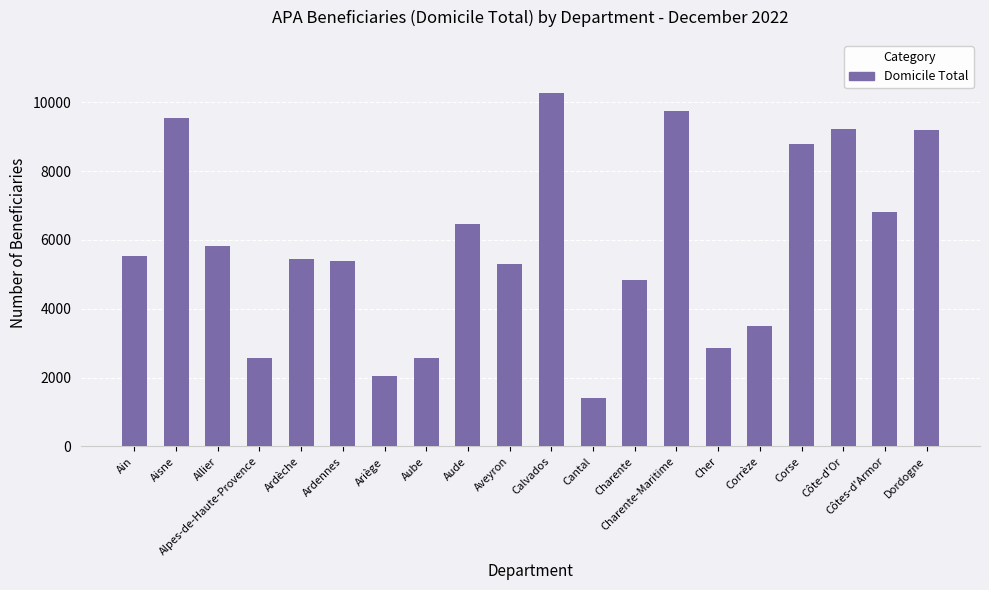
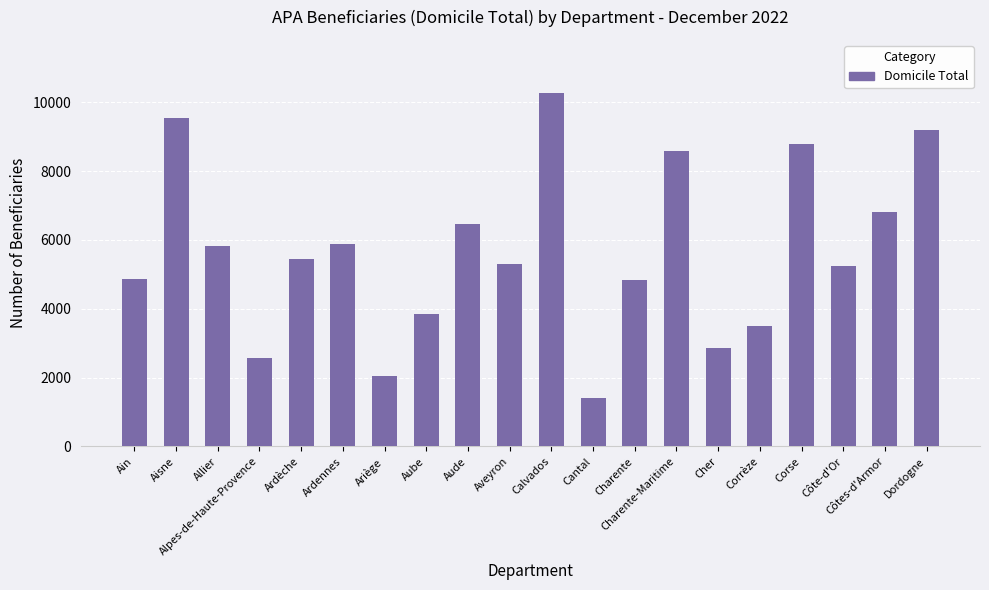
  {
-   "Ain": 5500,
+   "Ain": 4900,
    "Aisne": 9500,
    "Allier": 5800,
    "Alpes-de-Haute-Provence": 2600,
    "Ardèche": 5500,
-   "Ardennes": 5400,
+   "Ardennes": 5900,
    "Ariège": 2000,
-   "Aube": 2600,
+   "Aube": 3900,
    "Aude": 6500,
    "Aveyron": 5300,
    "Calvados": 10300,
    "Cantal": 1400,
    "Charente": 4800,
-   "Charente-Maritime": 9800,
+   "Charente-Maritime": 8600,
    "Cher": 2900,
    "Corrèze": 3500,
    "Corse": 8800,
-   "Côte-d'Or": 9200,
+   "Côte-d'Or": 5200,
    "Côtes-d'Armor": 6800,
    "Dordogne": 9200
  }
